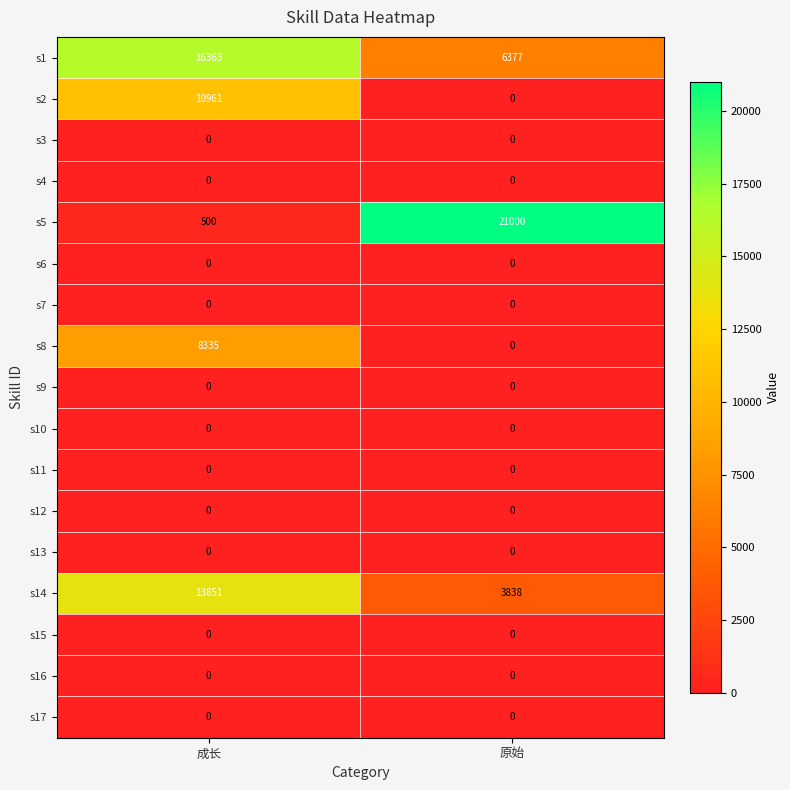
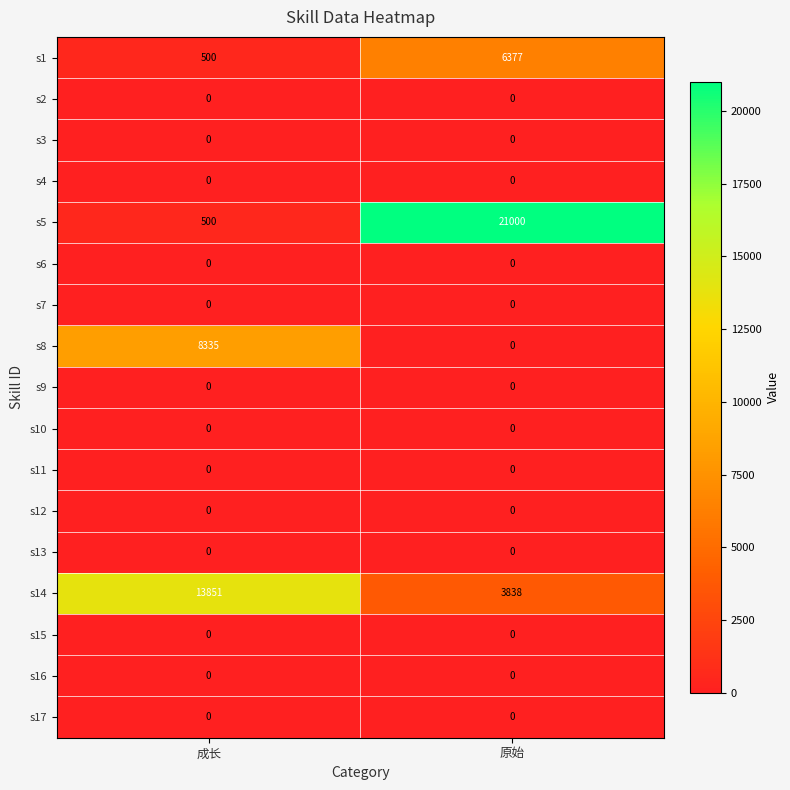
  {
    "s1": {
-     "成长": 16363,
+     "成长": 500,
      "原始": 6377
    },
    "s2": {
-     "成长": 10961,
+     "成长": 0,
      "原始": 0
    },
    "s3": {
      "成长": 0,
      "原始": 0
    },
    "s4": {
      "成长": 0,
      "原始": 0
    },
    "s5": {
      "成长": 500,
      "原始": 21000
    },
    "s6": {
      "成长": 0,
      "原始": 0
    },
    "s7": {
      "成长": 0,
      "原始": 0
    },
    "s8": {
      "成长": 8335,
      "原始": 0
    },
    "s9": {
      "成长": 0,
      "原始": 0
    },
    "s10": {
      "成长": 0,
      "原始": 0
    },
    "s11": {
      "成长": 0,
      "原始": 0
    },
    "s12": {
      "成长": 0,
      "原始": 0
    },
    "s13": {
      "成长": 0,
      "原始": 0
    },
    "s14": {
      "成长": 13851,
      "原始": 3838
    },
    "s15": {
      "成长": 0,
      "原始": 0
    },
    "s16": {
      "成长": 0,
      "原始": 0
    },
    "s17": {
      "成长": 0,
      "原始": 0
    }
  }
